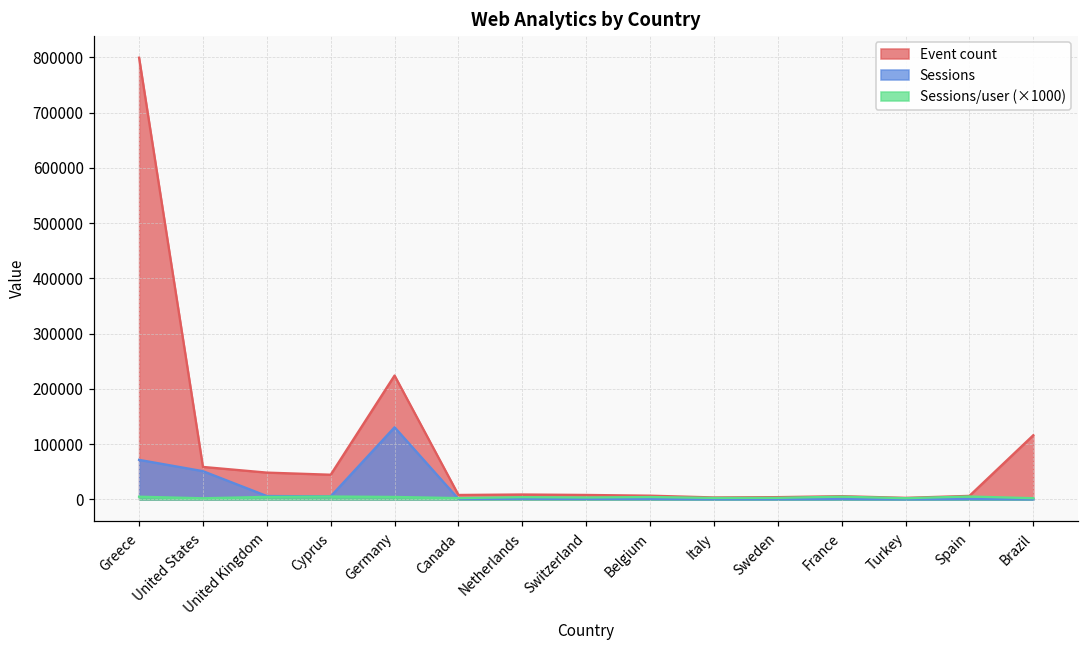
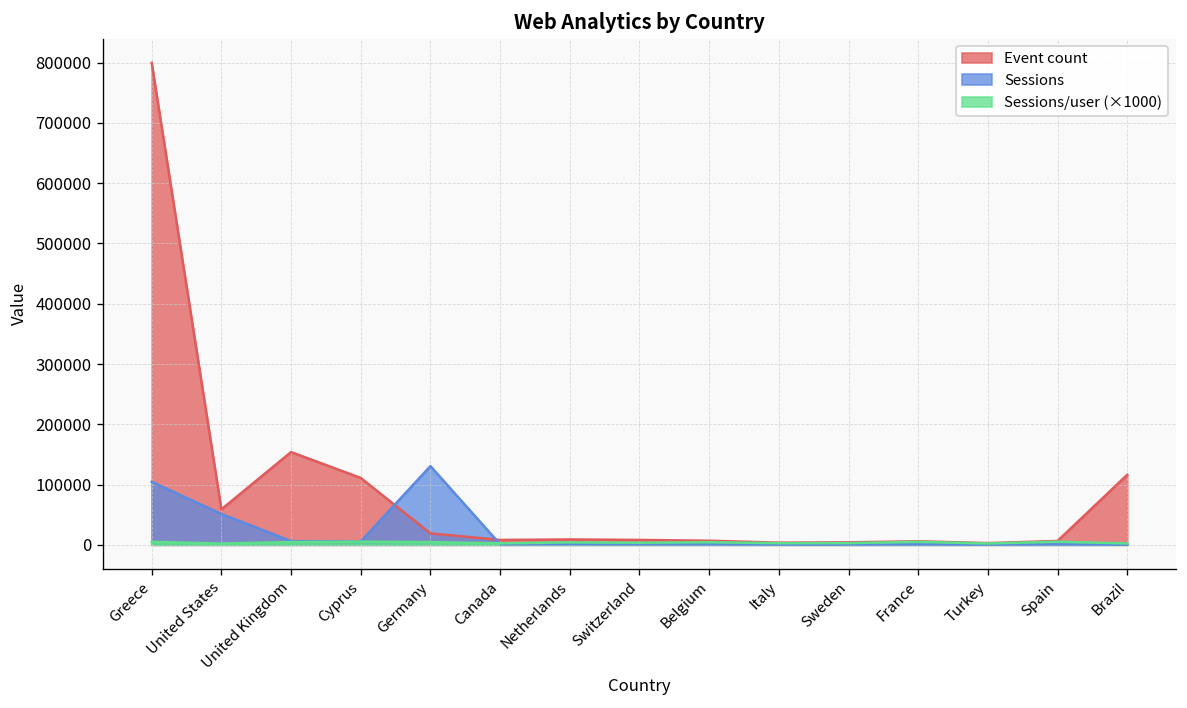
  {
    "Event count": {
      "Greece": 800000,
      "United States": 60000,
-     "United Kingdom": 50000,
-     "Cyprus": 40000,
-     "Germany": 220000,
+     "United Kingdom": 150000,
+     "Cyprus": 110000,
+     "Germany": 20000,
      "Canada": 10000,
      "Brazil": 120000
    },
    "Sessions": {
-     "Greece": 70000,
+     "Greece": 100000,
      "United States": 50000,
      "Germany": 130000
    },
    "Sessions/user (×1000)": {
      "Greece": 0,
      "United States": 0,
      "Germany": 0
    }
  }
